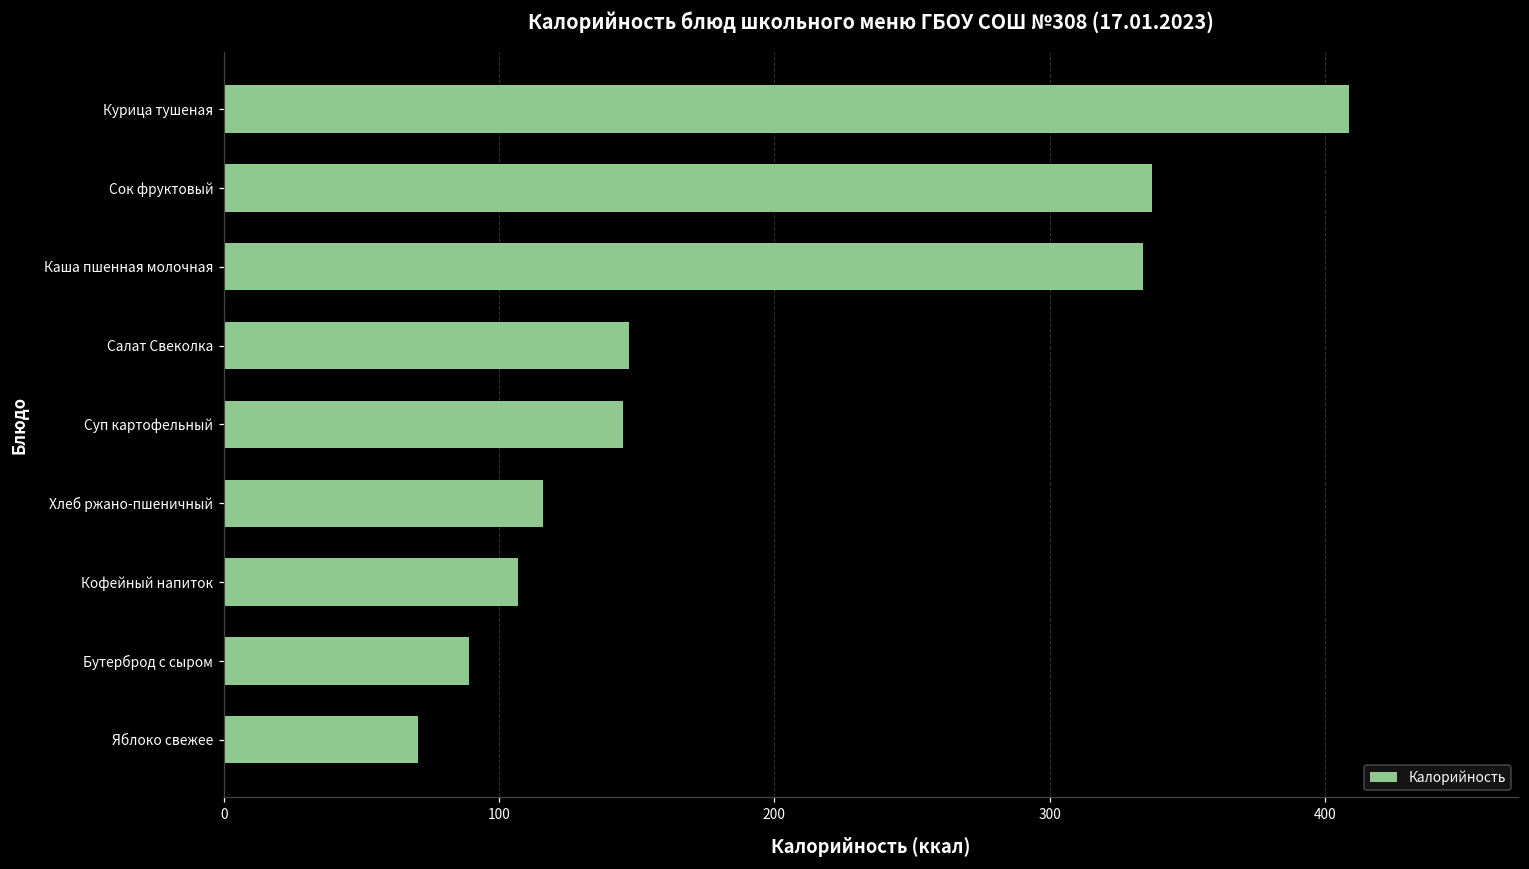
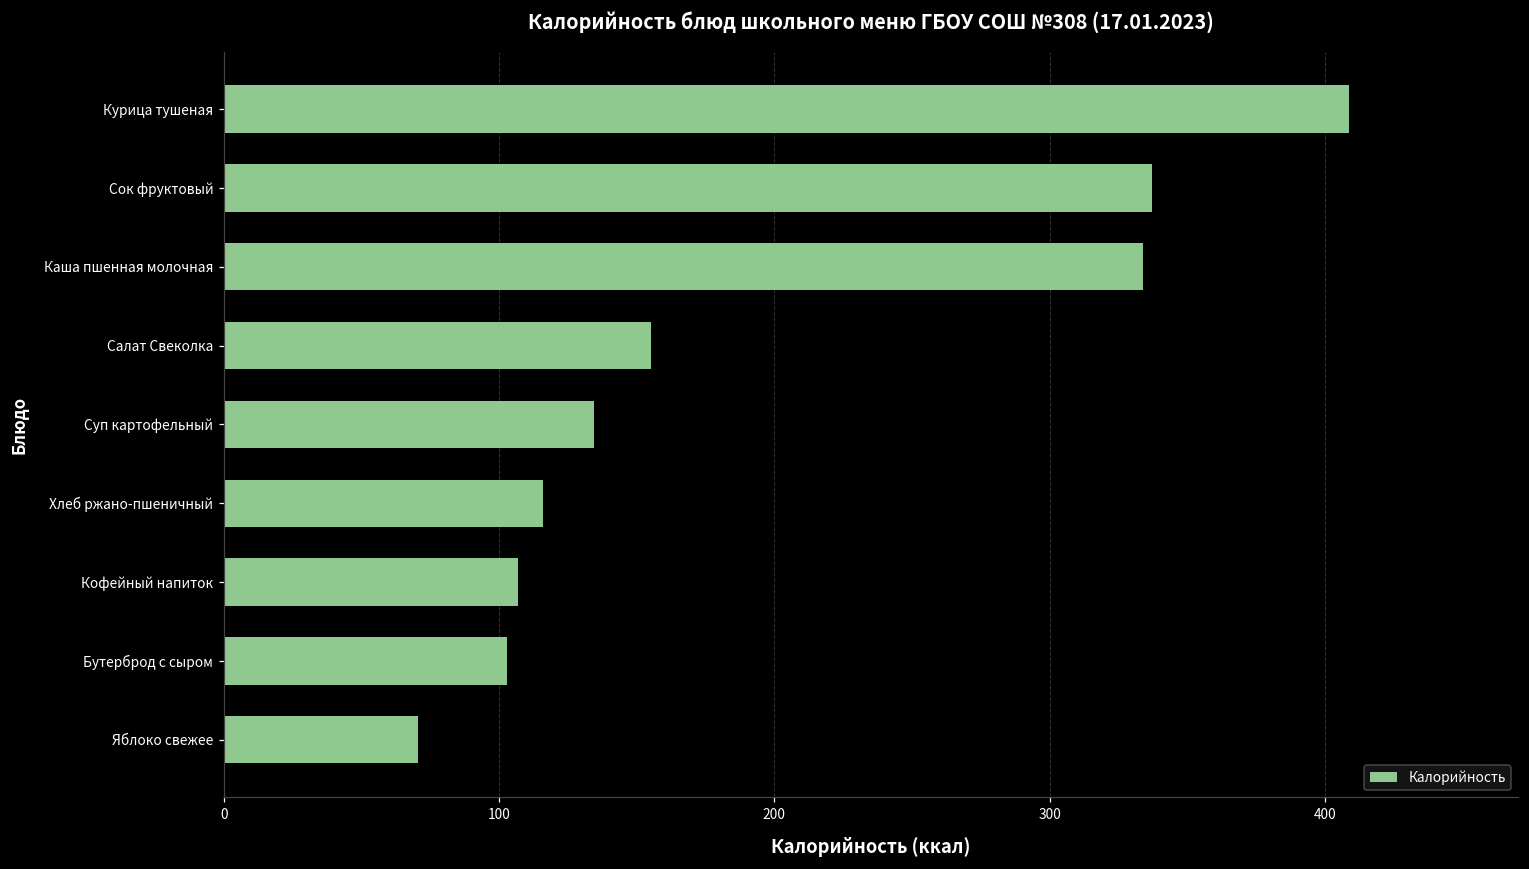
  {
    "Курица тушеная": 409,
    "Сок фруктовый": 337,
    "Каша пшенная молочная": 334,
-   "Салат Свеколка": 147,
-   "Суп картофельный": 145,
+   "Салат Свеколка": 155,
+   "Суп картофельный": 134,
    "Хлеб ржано-пшеничный": 116,
    "Кофейный напиток": 107,
-   "Бутерброд с сыром": 89,
+   "Бутерброд с сыром": 103,
    "Яблоко свежее": 70
  }
